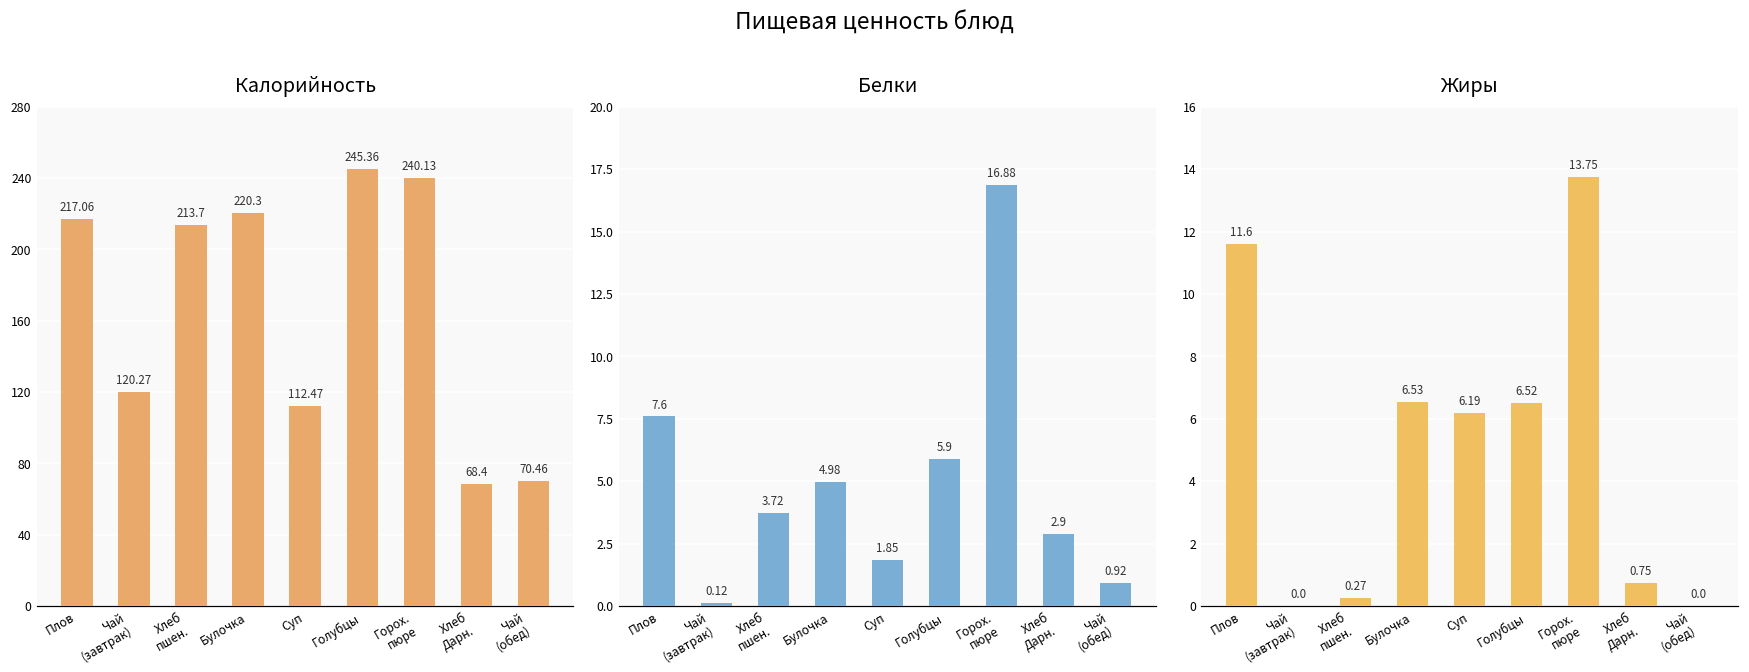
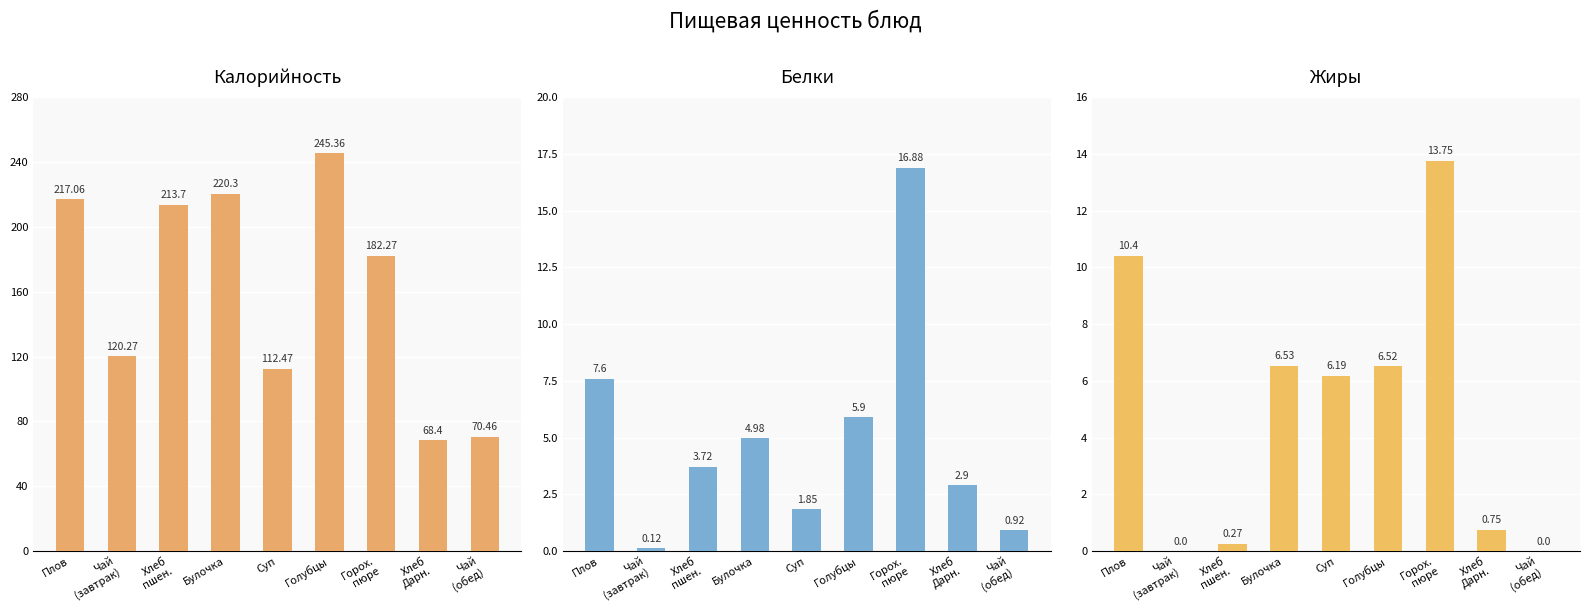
  {
    "Калорийность": {
      "Плов": 217.06,
      "Чай (завтрак)": 120.27,
      "Хлеб пшен.": 213.7,
      "Булочка": 220.3,
      "Суп": 112.47,
      "Голубцы": 245.36,
-     "Горох. пюре": 240.13,
+     "Горох. пюре": 182.27,
      "Хлеб Дарн.": 68.4,
      "Чай (обед)": 70.46
    },
    "Белки": {
      "Плов": 7.6,
      "Чай (завтрак)": 0.12,
      "Хлеб пшен.": 3.72,
      "Булочка": 4.98,
      "Суп": 1.85,
      "Голубцы": 5.9,
      "Горох. пюре": 16.88,
      "Хлеб Дарн.": 2.9,
      "Чай (обед)": 0.92
    },
    "Жиры": {
-     "Плов": 11.6,
+     "Плов": 10.4,
      "Чай (завтрак)": 0.0,
      "Хлеб пшен.": 0.27,
      "Булочка": 6.53,
      "Суп": 6.19,
      "Голубцы": 6.52,
      "Горох. пюре": 13.75,
      "Хлеб Дарн.": 0.75,
      "Чай (обед)": 0.0
    }
  }
